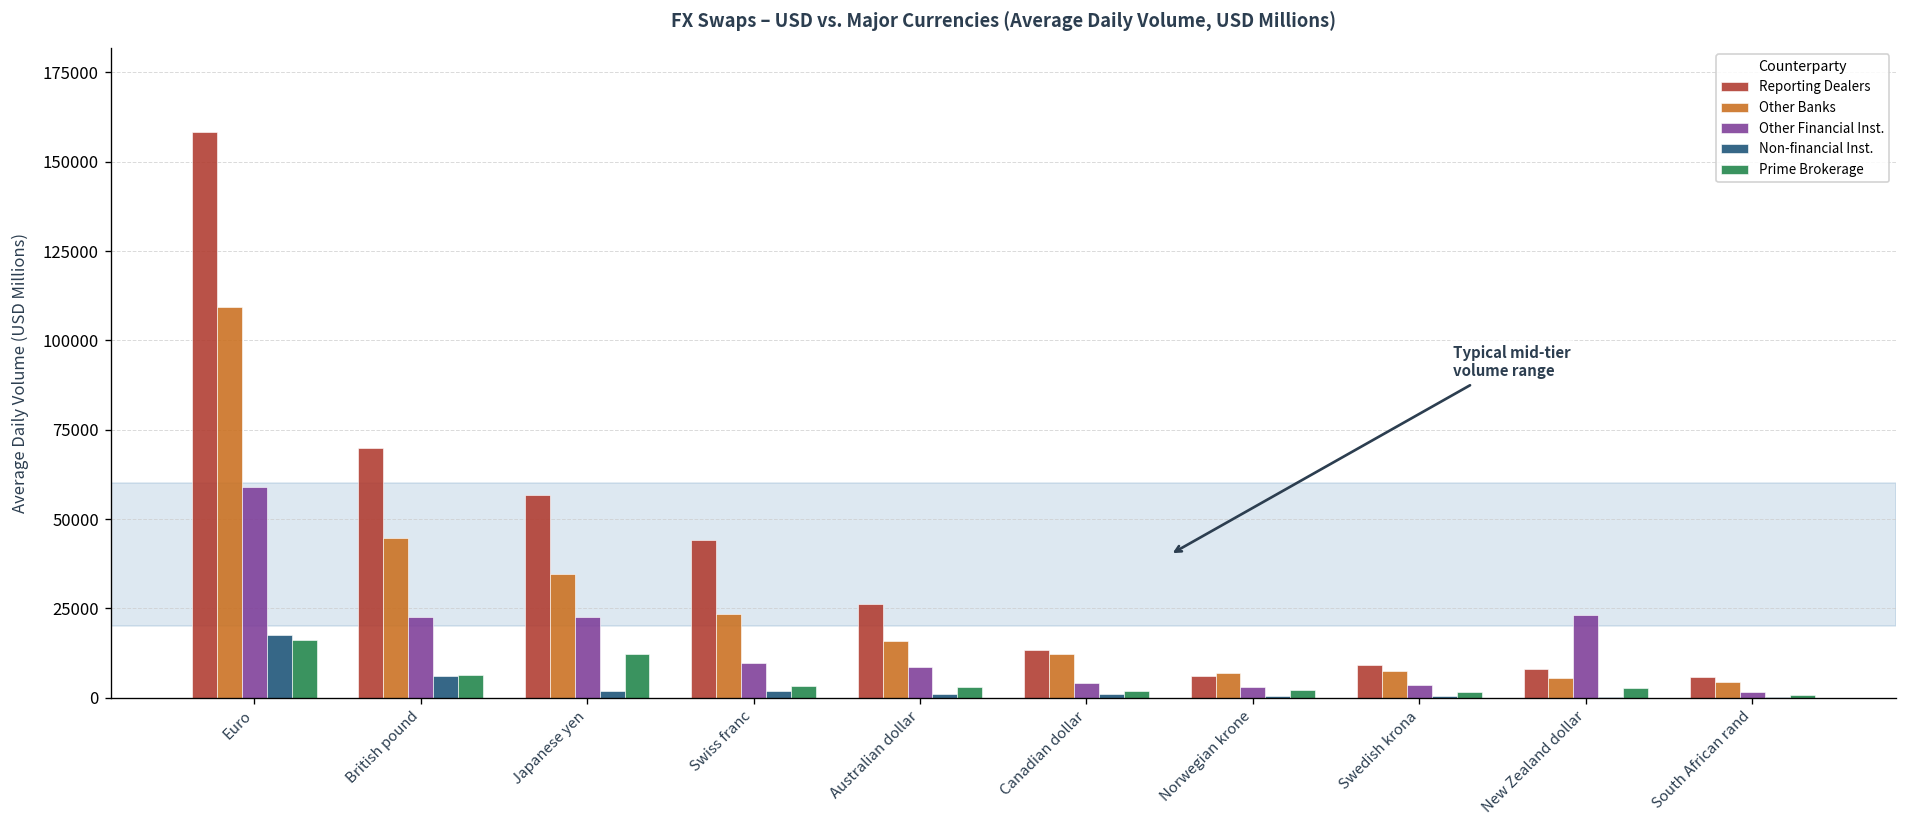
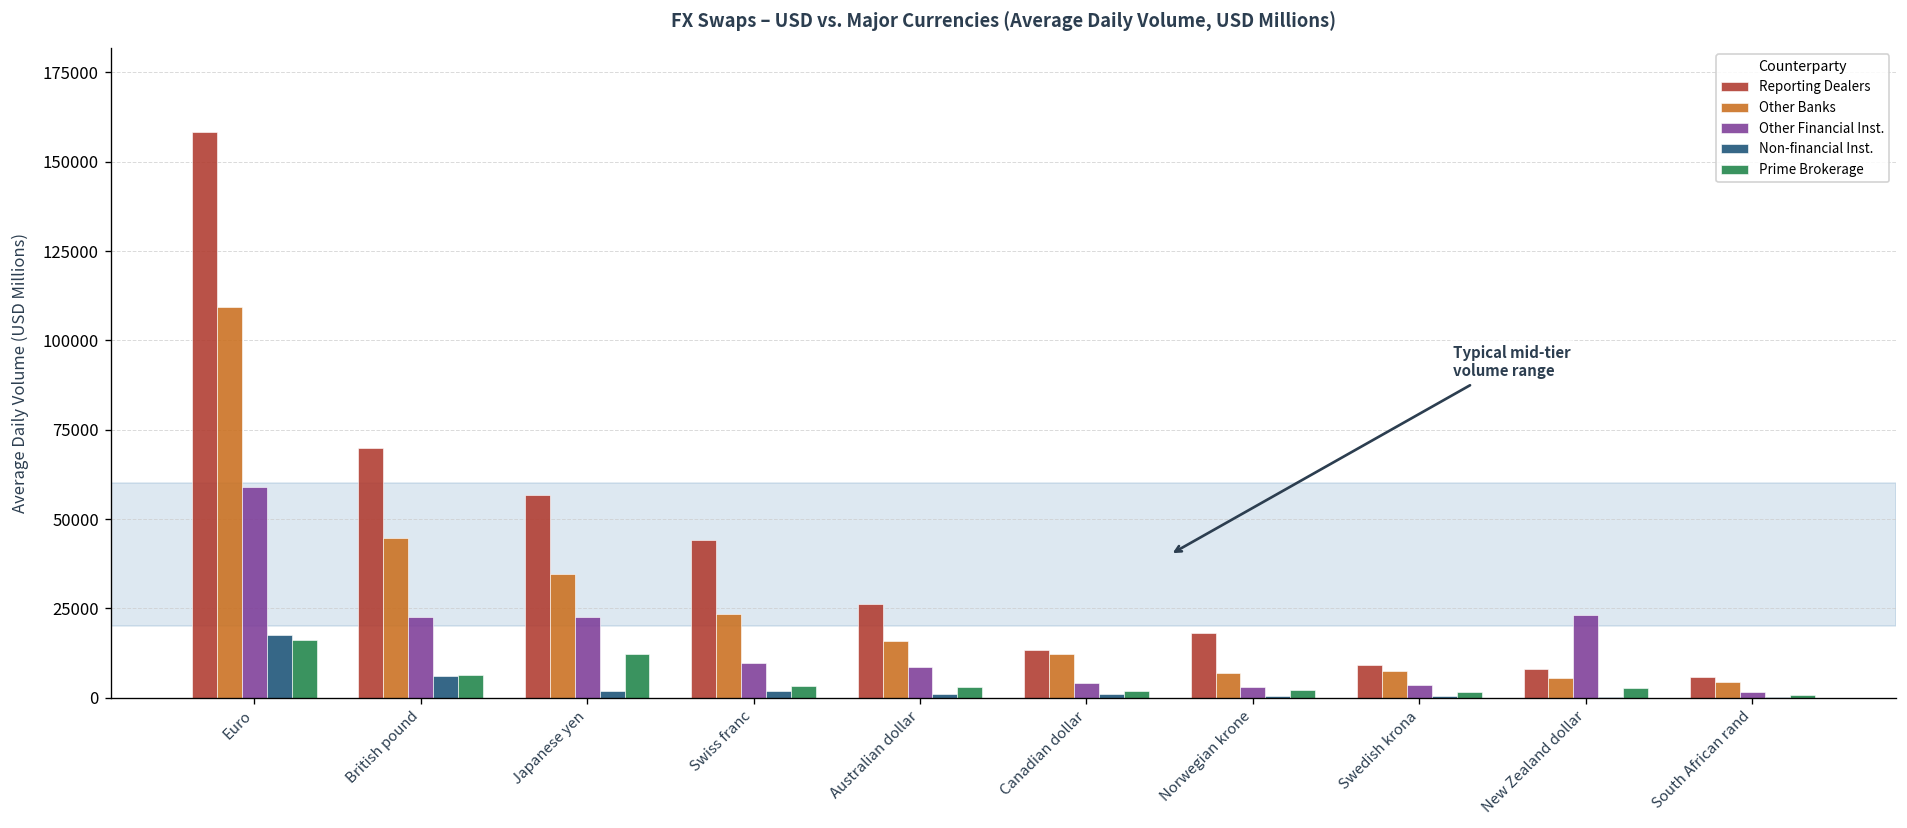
  {
    "Reporting Dealers": {
      "Euro": 158000,
      "British pound": 70000,
      "Japanese yen": 57000,
      "Swiss franc": 44000,
      "Australian dollar": 26000,
      "Canadian dollar": 13000,
-     "Norwegian krone": 6000,
+     "Norwegian krone": 18000,
      "Swedish krona": 9000,
      "New Zealand dollar": 8000,
      "South African rand": 6000
    },
    "Other Banks": {
      "Euro": 109000,
      "British pound": 45000,
      "Japanese yen": 35000,
      "Swiss franc": 24000,
      "Australian dollar": 16000,
      "Canadian dollar": 12000,
      "Norwegian krone": 7000,
      "Swedish krona": 7000,
      "New Zealand dollar": 5000,
      "South African rand": 4000
    },
    "Other Financial Inst.": {
      "Euro": 59000,
      "British pound": 22000,
      "Japanese yen": 23000,
      "Swiss franc": 10000,
      "Australian dollar": 9000,
      "Canadian dollar": 4000,
      "Norwegian krone": 3000,
      "Swedish krona": 4000,
      "New Zealand dollar": 23000,
      "South African rand": 2000
    },
    "Non-financial Inst.": {
      "Euro": 17000,
      "British pound": 6000,
      "Japanese yen": 2000,
      "Swiss franc": 2000,
      "Australian dollar": 1000,
      "Canadian dollar": 1000
    },
    "Prime Brokerage": {
      "Euro": 16000,
      "British pound": 6000,
      "Japanese yen": 12000,
      "Swiss franc": 3000,
      "Australian dollar": 3000,
      "Canadian dollar": 2000,
      "Norwegian krone": 2000,
      "Swedish krona": 2000,
      "New Zealand dollar": 3000
    }
  }
